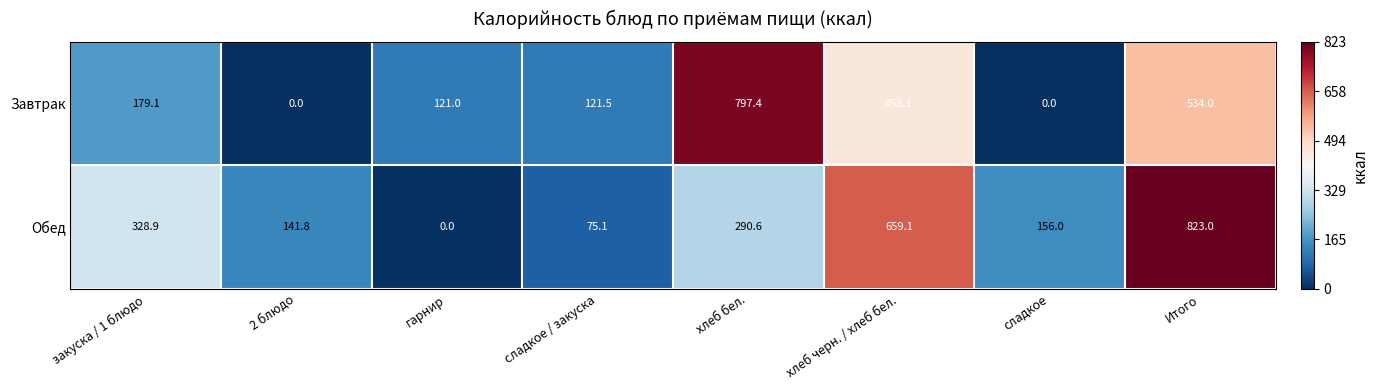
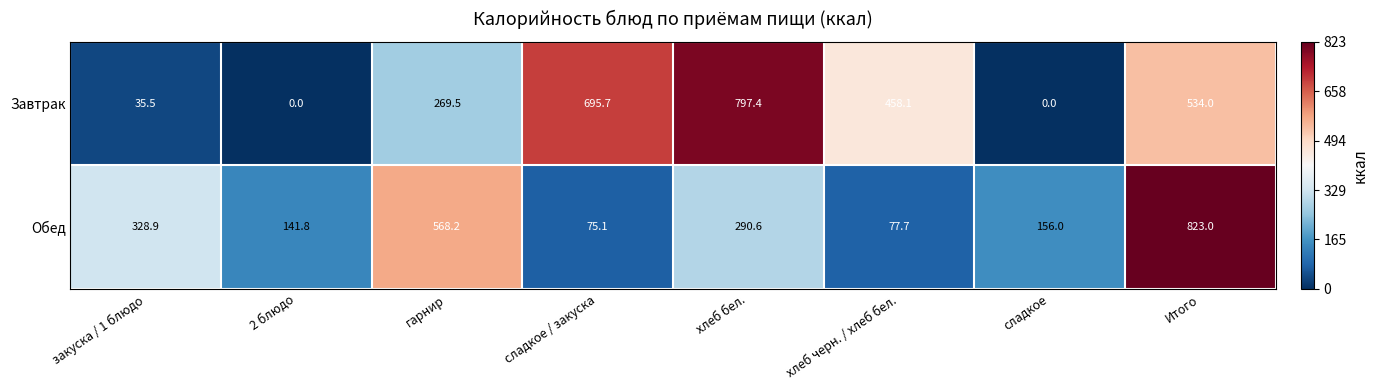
  {
    "Завтрак": {
-     "закуска / 1 блюдо": 179.1,
+     "закуска / 1 блюдо": 35.5,
      "2 блюдо": 0.0,
-     "гарнир": 121.0,
-     "сладкое / закуска": 121.5,
+     "гарнир": 269.5,
+     "сладкое / закуска": 695.7,
      "хлеб бел.": 797.4,
      "сладкое": 0.0,
      "Итого": 534.0
    },
    "Обед": {
      "закуска / 1 блюдо": 328.9,
      "2 блюдо": 141.8,
-     "гарнир": 0.0,
+     "гарнир": 568.2,
      "сладкое / закуска": 75.1,
      "хлеб бел.": 290.6,
-     "хлеб черн. / хлеб бел.": 659.1,
+     "хлеб черн. / хлеб бел.": 77.7,
      "сладкое": 156.0,
      "Итого": 823.0
    }
  }
